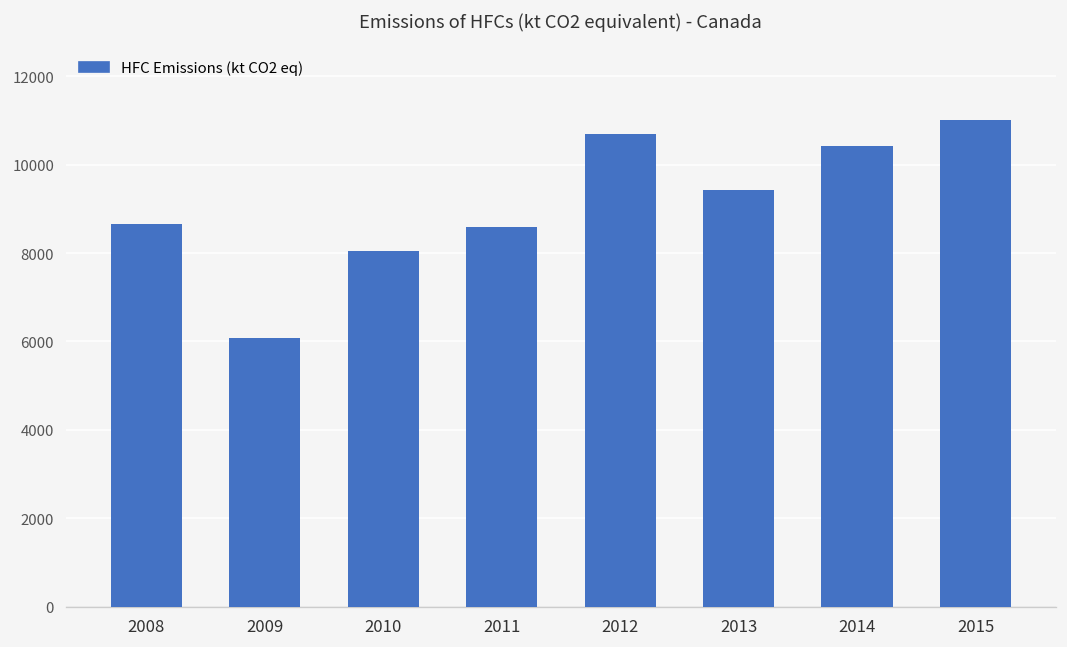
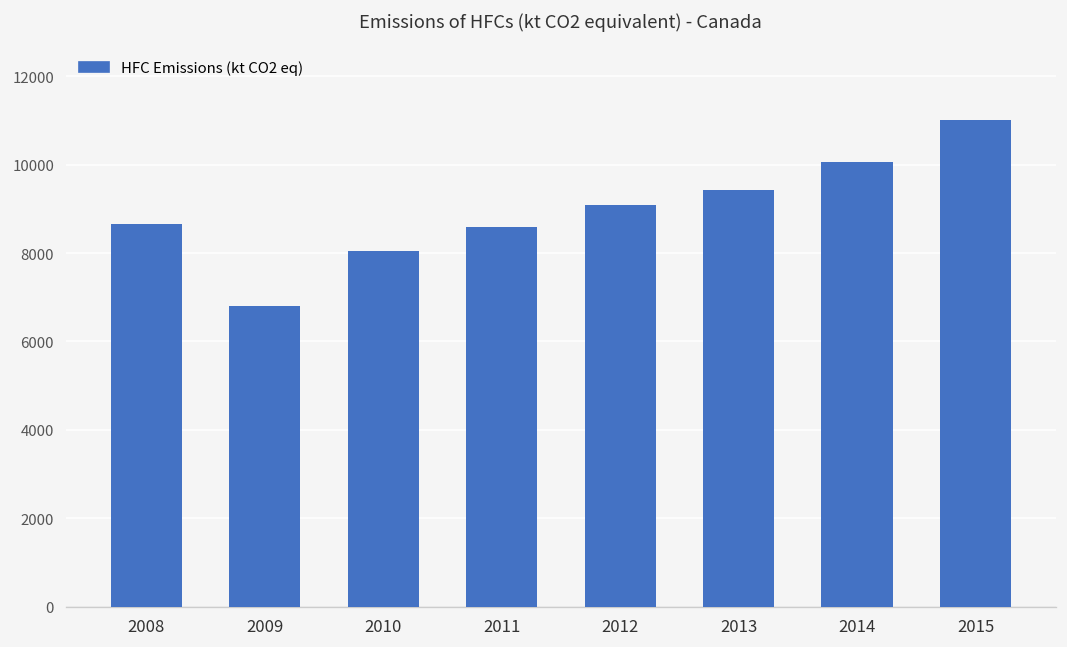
  {
    "2008": 8600,
-   "2009": 6100,
+   "2009": 6800,
    "2010": 8000,
    "2011": 8600,
-   "2012": 10700,
+   "2012": 9100,
    "2013": 9400,
-   "2014": 10400,
+   "2014": 10100,
    "2015": 11000
  }
